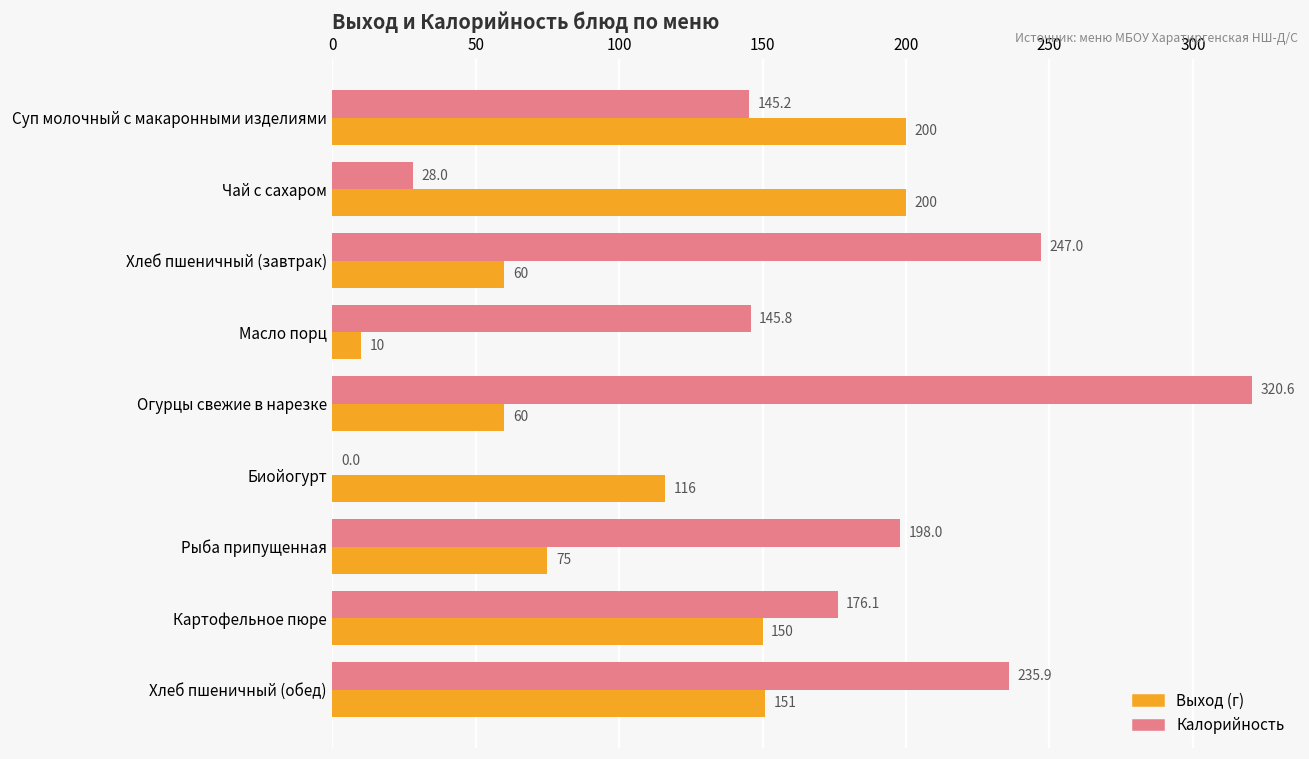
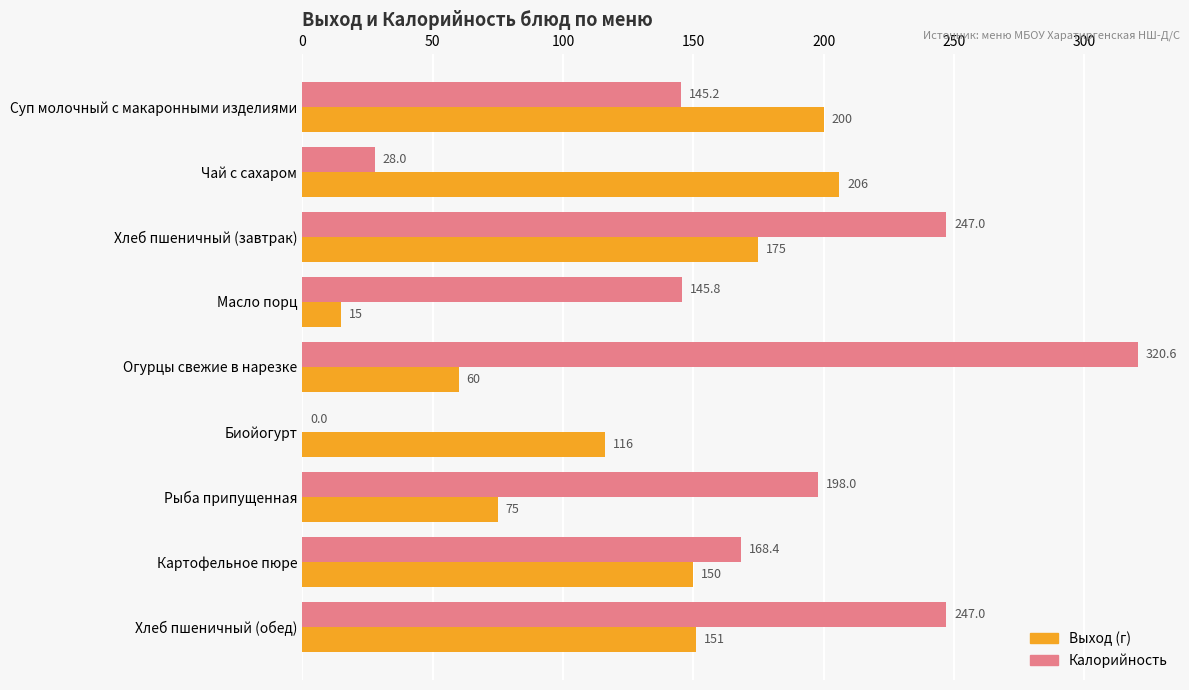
  {
    "Выход (г)": {
      "Суп молочный с макаронными изделиями": 200,
-     "Чай с сахаром": 200,
-     "Хлеб пшеничный (завтрак)": 60,
-     "Масло порц": 10,
+     "Чай с сахаром": 206,
+     "Хлеб пшеничный (завтрак)": 175,
+     "Масло порц": 15,
      "Огурцы свежие в нарезке": 60,
      "Биойогурт": 116,
      "Рыба припущенная": 75,
      "Картофельное пюре": 150,
      "Хлеб пшеничный (обед)": 151
    },
    "Калорийность": {
      "Суп молочный с макаронными изделиями": 145.2,
      "Чай с сахаром": 28.0,
      "Хлеб пшеничный (завтрак)": 247.0,
      "Масло порц": 145.8,
      "Огурцы свежие в нарезке": 320.6,
      "Биойогурт": 0.0,
      "Рыба припущенная": 198.0,
-     "Картофельное пюре": 176.1,
-     "Хлеб пшеничный (обед)": 235.9
+     "Картофельное пюре": 168.4,
+     "Хлеб пшеничный (обед)": 247.0
    }
  }
